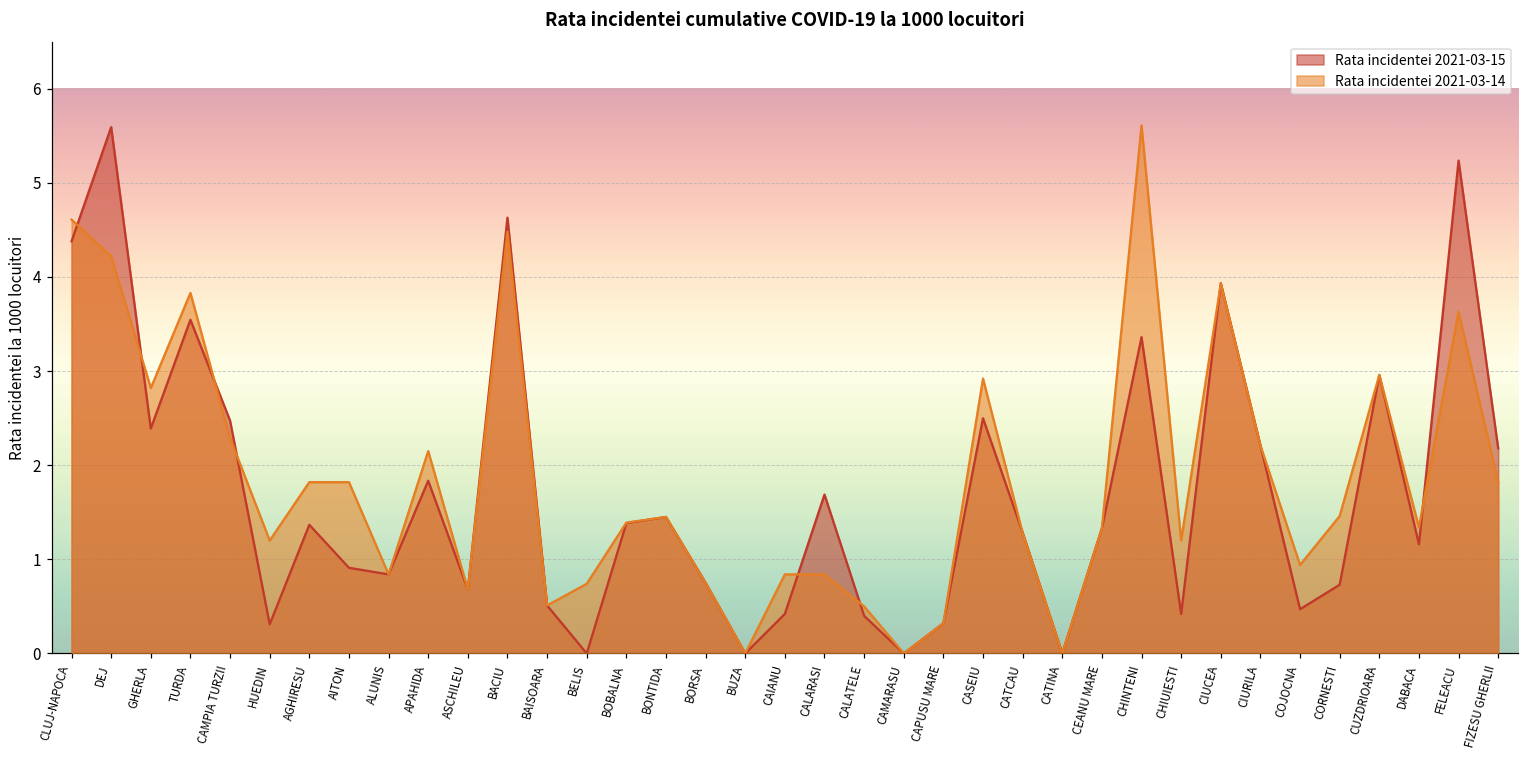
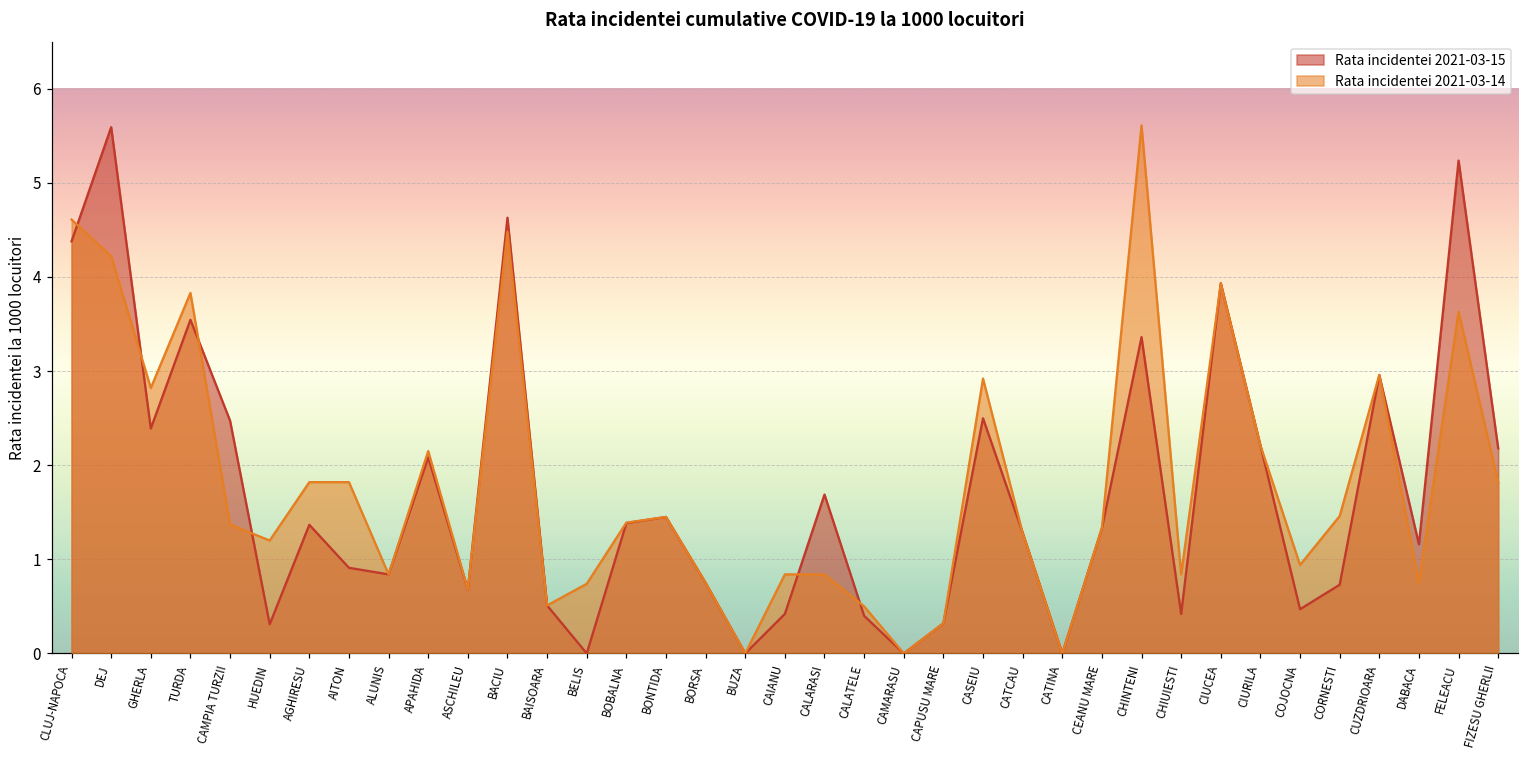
  {
    "Rata incidentei 2021-03-15": {
      "CLUJ-NAPOCA": 4.4,
      "DEJ": 5.6,
      "GHERLA": 2.4,
      "TURDA": 3.5,
      "CAMPIA TURZII": 2.5,
      "HUEDIN": 0.3,
      "AGHIRESU": 1.4,
      "AITON": 0.9,
-     "APAHIDA": 1.8,
+     "APAHIDA": 2.1,
      "BACIU": 4.6,
      "BELIS": 0.0,
      "CAIANU": 0.4,
      "CALARASI": 1.7,
      "CALATELE": 0.4,
      "CASEIU": 2.5,
      "CHINTENI": 3.4,
      "CHIUIESTI": 0.4,
      "COJOCNA": 0.5,
      "CORNESTI": 0.7,
      "DABACA": 1.2,
      "FELEACU": 5.2,
      "FIZESU GHERLII": 2.2
    },
    "Rata incidentei 2021-03-14": {
      "CLUJ-NAPOCA": 4.6,
      "DEJ": 4.2,
      "GHERLA": 2.8,
      "TURDA": 3.8,
-     "CAMPIA TURZII": 2.3,
+     "CAMPIA TURZII": 1.4,
      "HUEDIN": 1.2,
      "AGHIRESU": 1.8,
      "AITON": 1.8,
      "APAHIDA": 2.2,
      "BACIU": 4.5,
      "BELIS": 0.7,
      "CAIANU": 0.8,
      "CALARASI": 0.8,
      "CALATELE": 0.5,
      "CASEIU": 2.9,
      "CHINTENI": 5.6,
-     "CHIUIESTI": 1.2,
+     "CHIUIESTI": 0.8,
      "COJOCNA": 0.9,
      "CORNESTI": 1.5,
-     "DABACA": 1.3,
+     "DABACA": 0.8,
      "FELEACU": 3.6,
      "FIZESU GHERLII": 1.8
    }
  }
